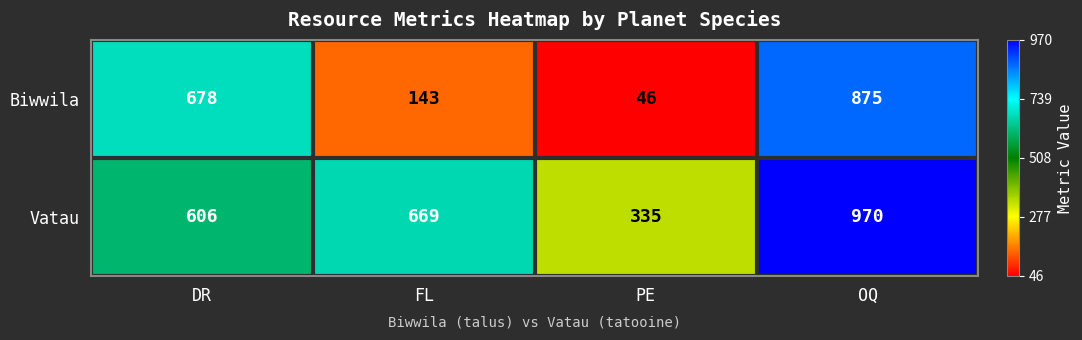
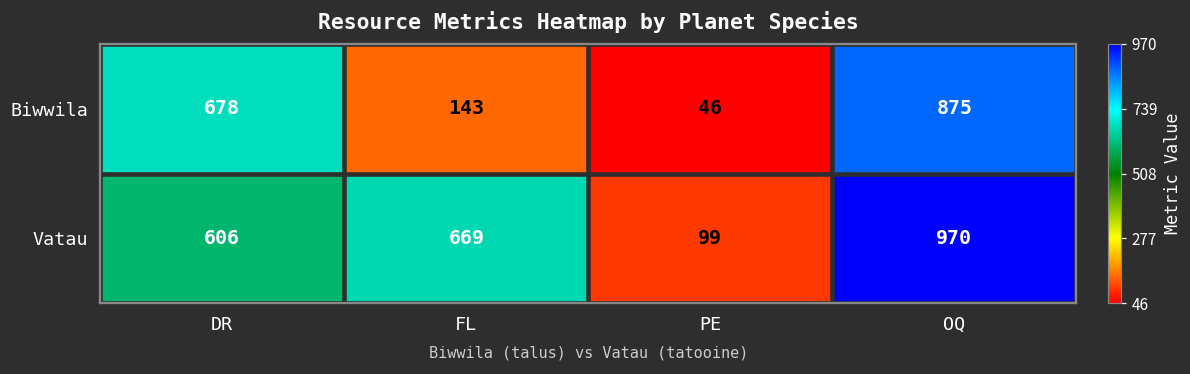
  {
    "Biwwila": {
      "DR": 678,
      "FL": 143,
      "PE": 46,
      "OQ": 875
    },
    "Vatau": {
      "DR": 606,
      "FL": 669,
-     "PE": 335,
+     "PE": 99,
      "OQ": 970
    }
  }
